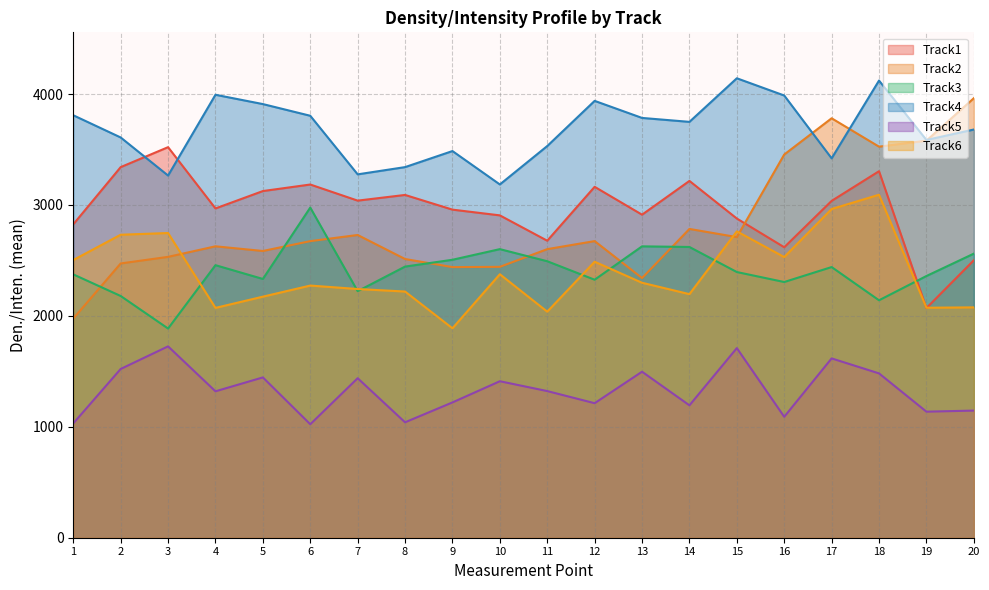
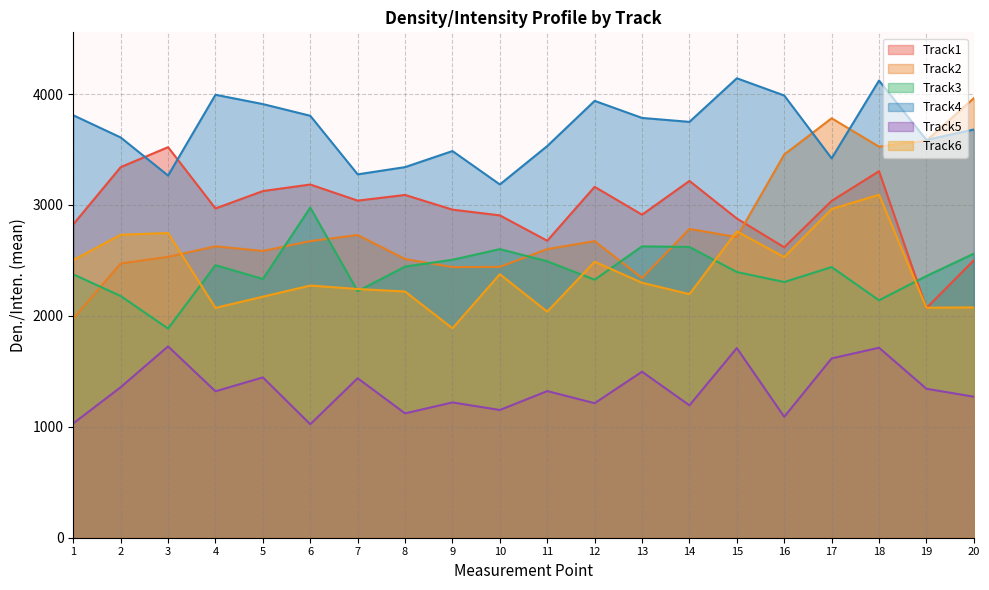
  {
    "Track5": {
      "1": 1030,
-     "2": 1520,
+     "2": 1360,
      "3": 1730,
      "4": 1320,
      "5": 1450,
      "6": 1020,
      "7": 1440,
-     "8": 1040,
+     "8": 1120,
      "9": 1220,
-     "10": 1410,
+     "10": 1150,
      "11": 1320,
      "12": 1210,
      "13": 1500,
      "14": 1190,
      "15": 1710,
      "16": 1090,
      "17": 1620,
-     "18": 1480,
-     "19": 1140,
-     "20": 1150
+     "18": 1710,
+     "19": 1340,
+     "20": 1270
    }
  }
